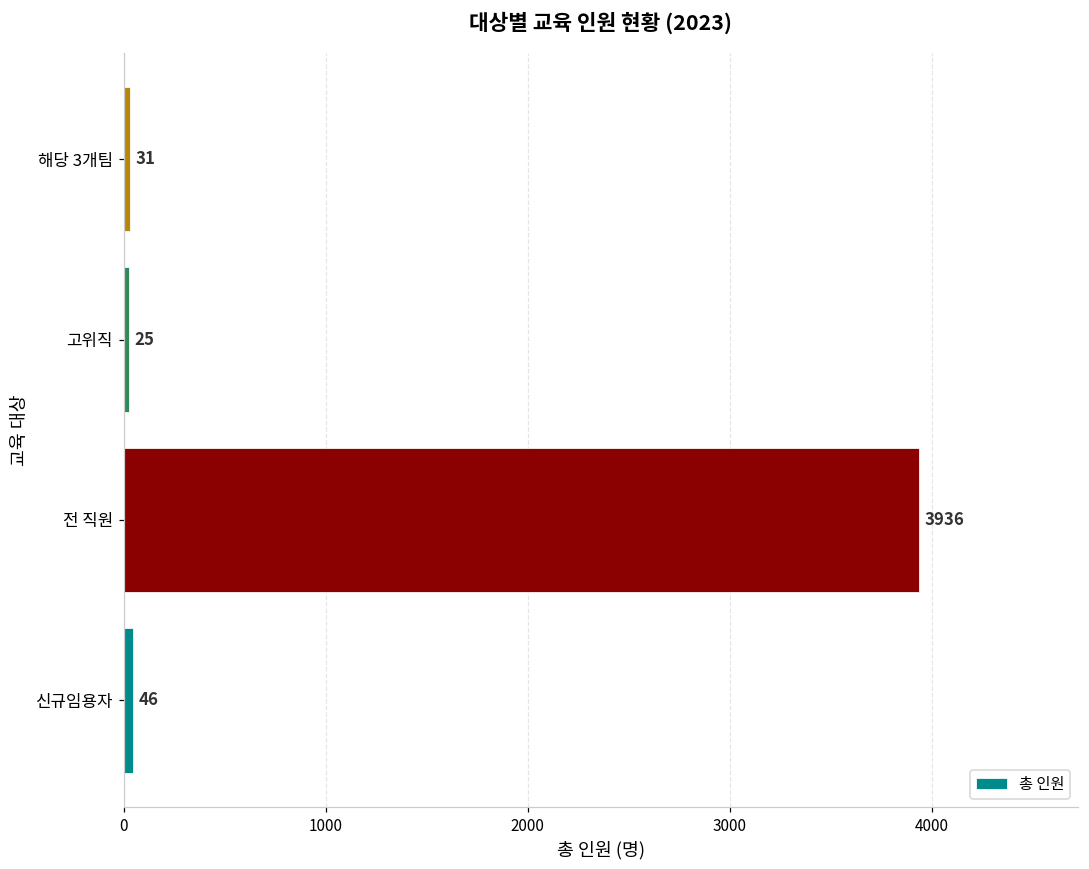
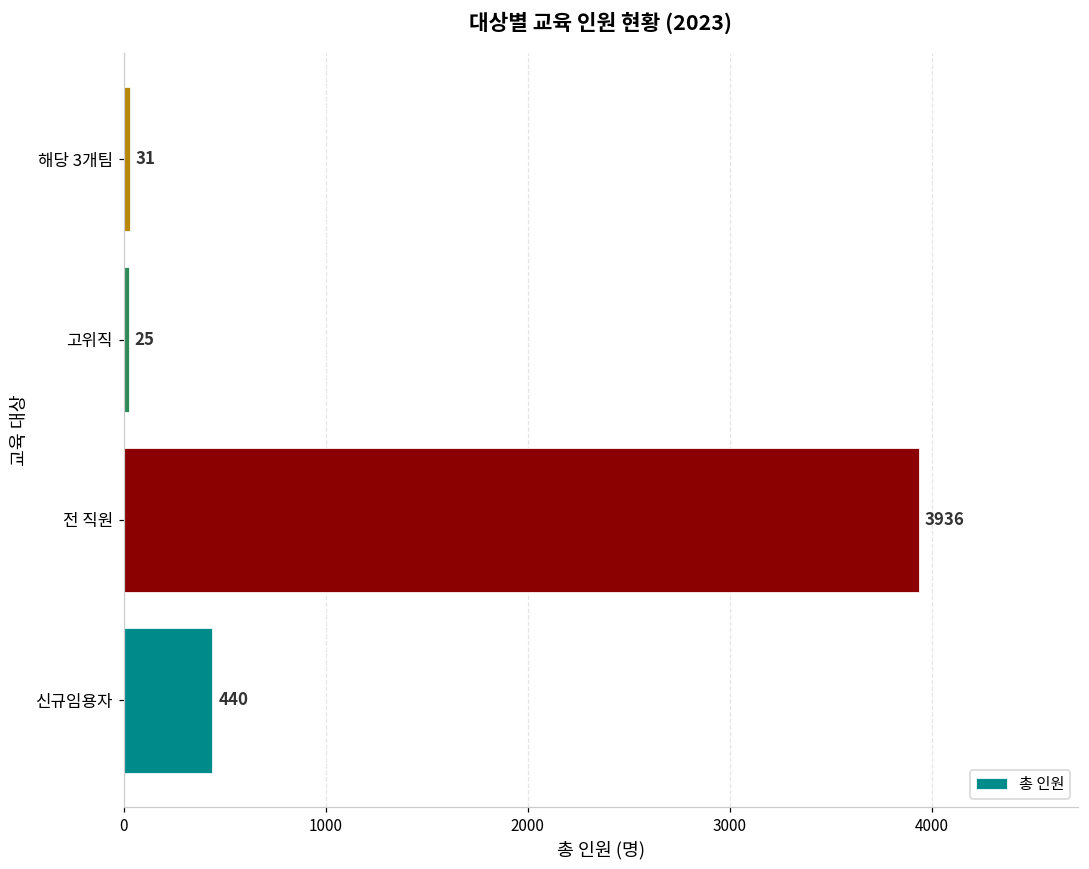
  {
    "해당 3개팀": 31,
    "고위직": 25,
    "전 직원": 3936,
-   "신규임용자": 46
+   "신규임용자": 440
  }
